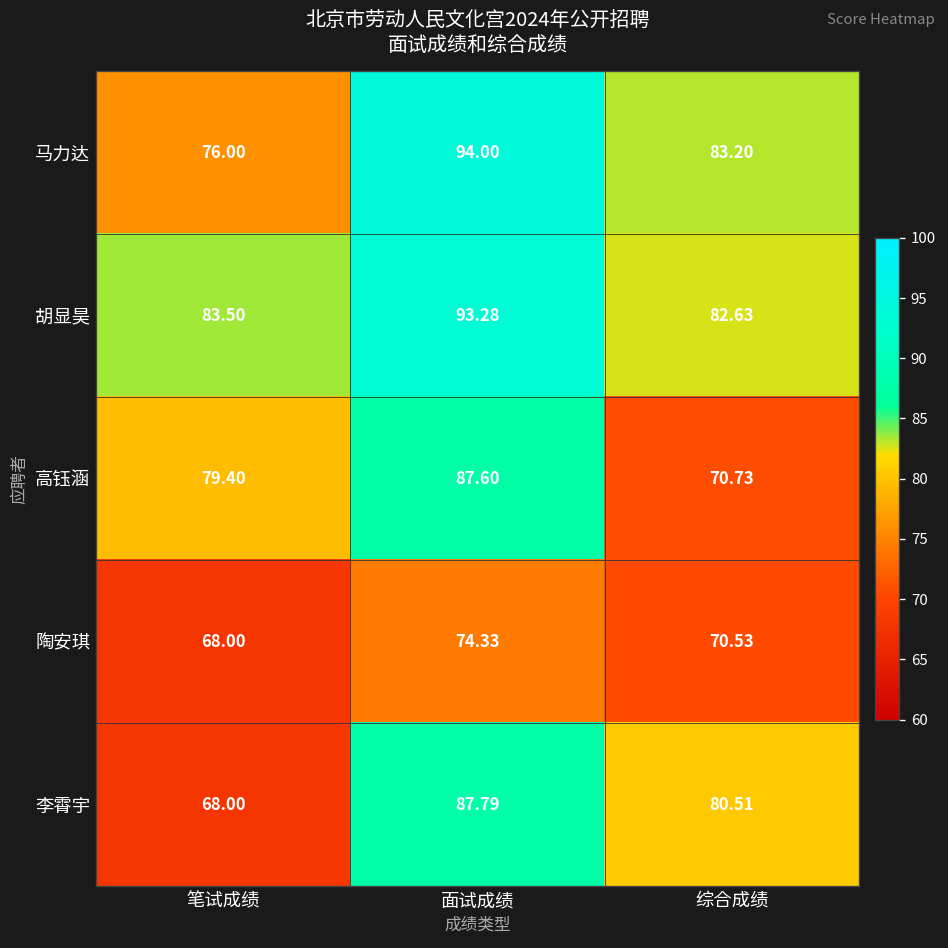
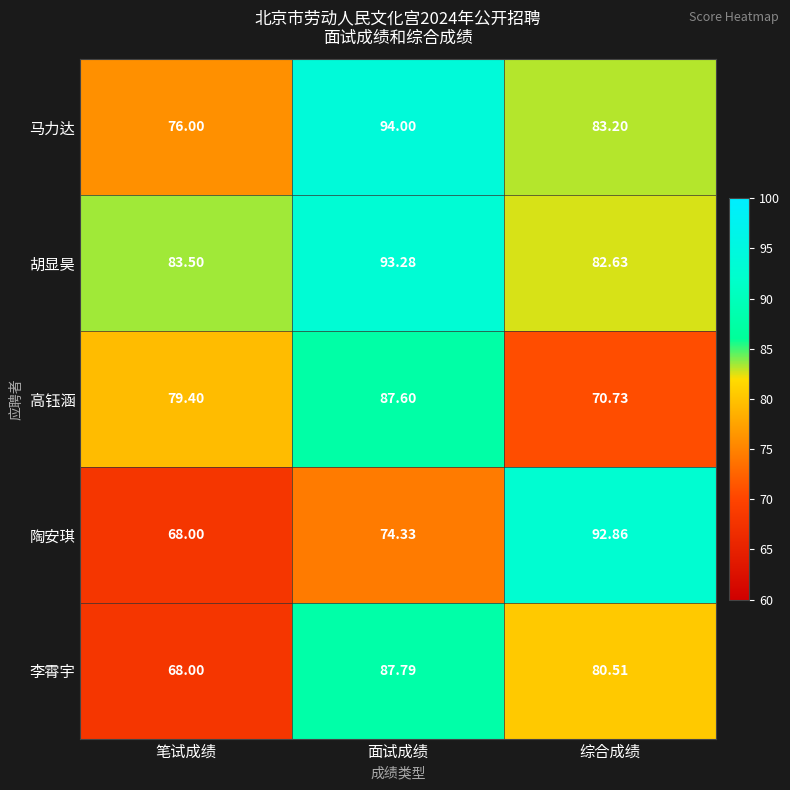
  {
    "马力达": {
      "笔试成绩": 76.00,
      "面试成绩": 94.00,
      "综合成绩": 83.20
    },
    "胡显昊": {
      "笔试成绩": 83.50,
      "面试成绩": 93.28,
      "综合成绩": 82.63
    },
    "高钰涵": {
      "笔试成绩": 79.40,
      "面试成绩": 87.60,
      "综合成绩": 70.73
    },
    "陶安琪": {
      "笔试成绩": 68.00,
      "面试成绩": 74.33,
-     "综合成绩": 70.53
+     "综合成绩": 92.86
    },
    "李霄宇": {
      "笔试成绩": 68.00,
      "面试成绩": 87.79,
      "综合成绩": 80.51
    }
  }
